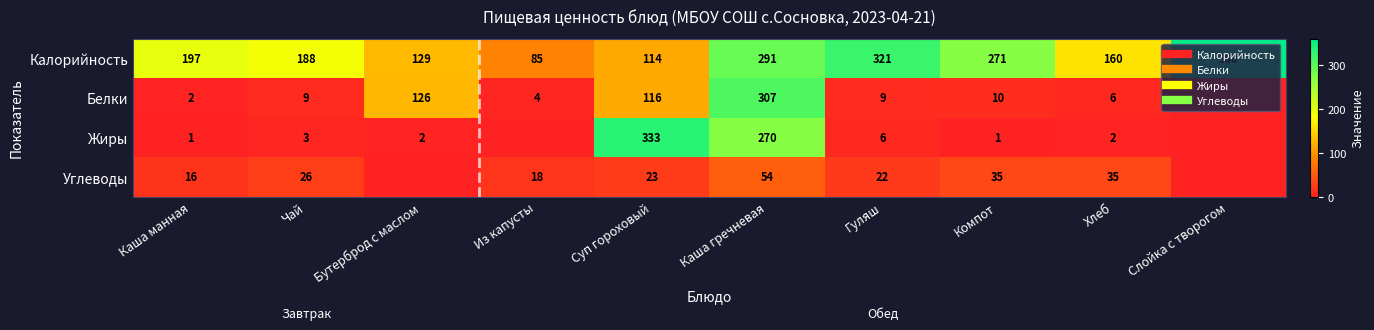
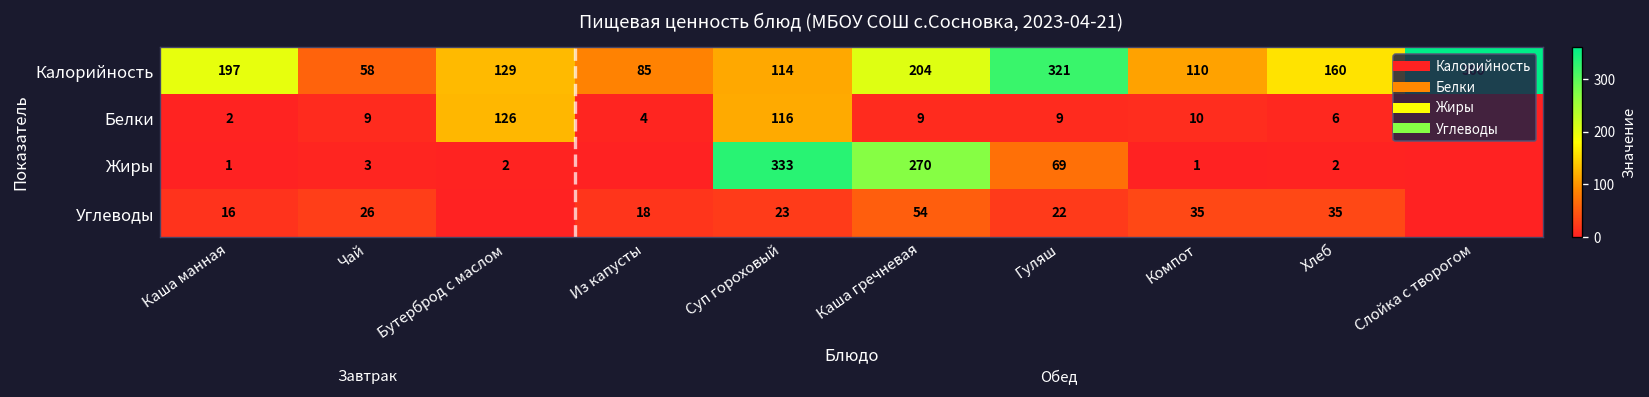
  {
    "Калорийность": {
      "Каша манная": 197,
-     "Чай": 188,
+     "Чай": 58,
      "Бутерброд с маслом": 129,
      "Из капусты": 85,
      "Суп гороховый": 114,
-     "Каша гречневая": 291,
+     "Каша гречневая": 204,
      "Гуляш": 321,
-     "Компот": 271,
+     "Компот": 110,
      "Хлеб": 160
    },
    "Белки": {
      "Каша манная": 2,
      "Чай": 9,
      "Бутерброд с маслом": 126,
      "Из капусты": 4,
      "Суп гороховый": 116,
-     "Каша гречневая": 307,
+     "Каша гречневая": 9,
      "Гуляш": 9,
      "Компот": 10,
      "Хлеб": 6
    },
    "Жиры": {
      "Каша манная": 1,
      "Чай": 3,
      "Бутерброд с маслом": 2,
      "Суп гороховый": 333,
      "Каша гречневая": 270,
-     "Гуляш": 6,
+     "Гуляш": 69,
      "Компот": 1,
      "Хлеб": 2
    },
    "Углеводы": {
      "Каша манная": 16,
      "Чай": 26,
      "Из капусты": 18,
      "Суп гороховый": 23,
      "Каша гречневая": 54,
      "Гуляш": 22,
      "Компот": 35,
      "Хлеб": 35
    }
  }
